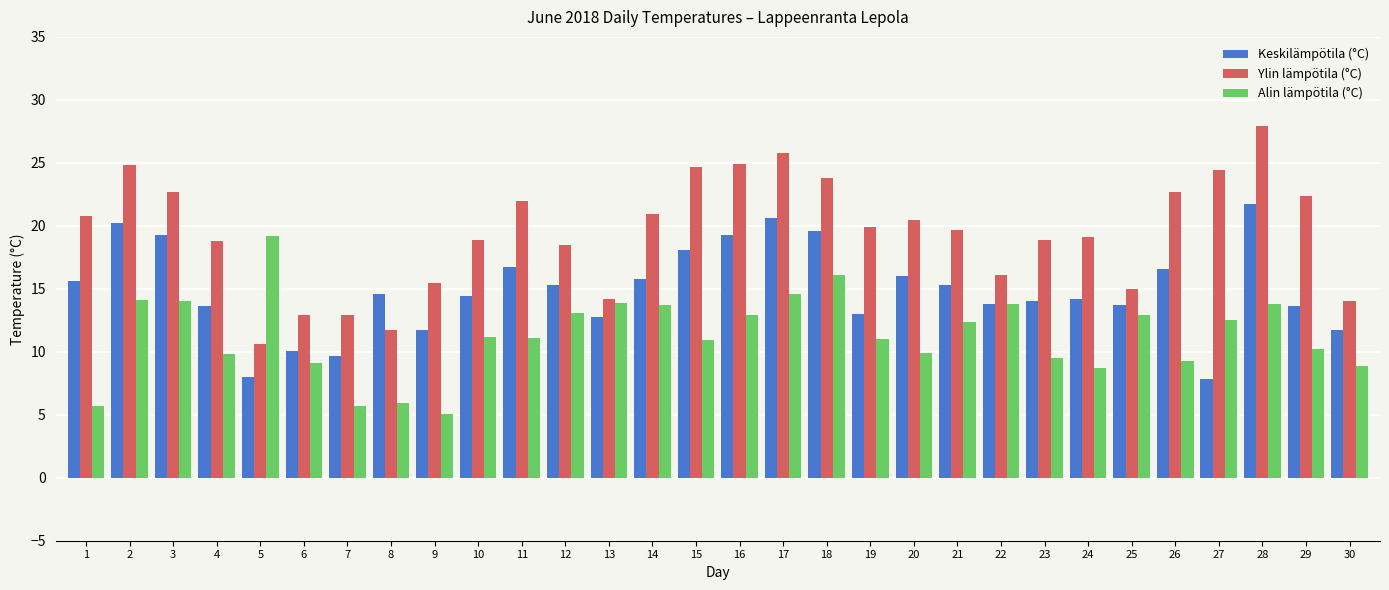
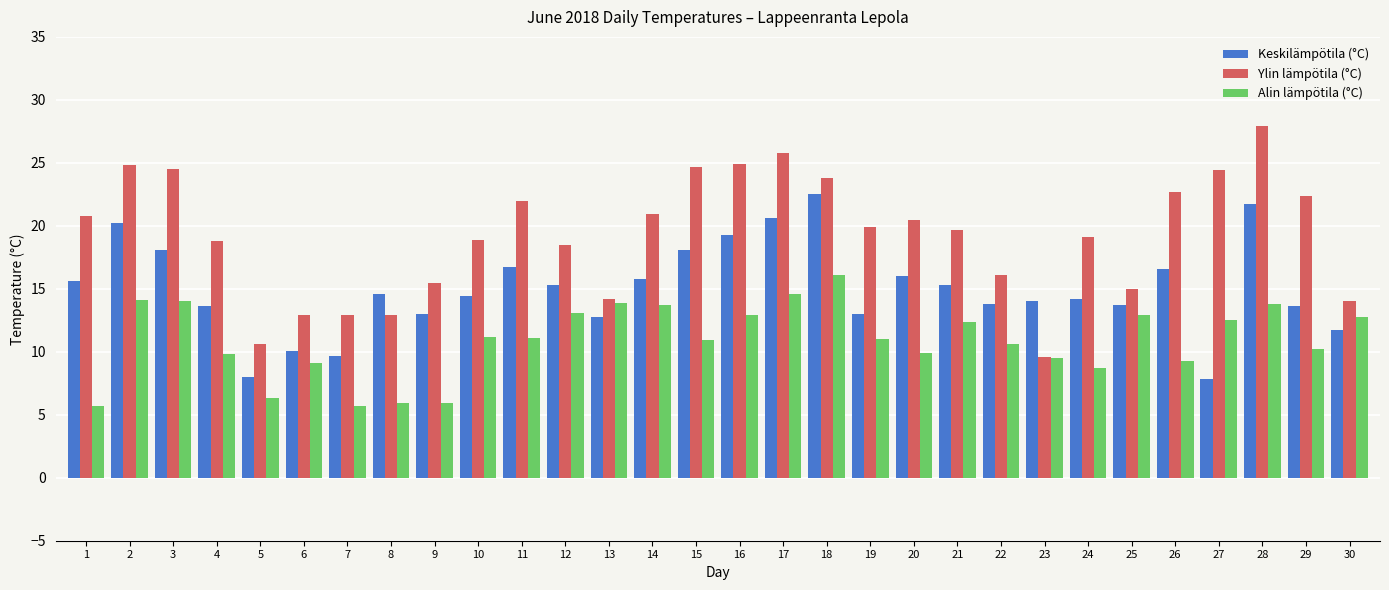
  {
    "Keskilämpötila (°C)": {
      "1": 15.6,
      "2": 20.2,
-     "3": 19.3,
+     "3": 18.1,
      "4": 13.6,
      "5": 8.0,
      "6": 10.1,
      "7": 9.7,
      "8": 14.6,
-     "9": 11.7,
+     "9": 13.0,
      "10": 14.4,
      "11": 16.7,
      "12": 15.3,
      "13": 12.8,
      "14": 15.8,
      "15": 18.1,
      "16": 19.3,
      "17": 20.6,
-     "18": 19.6,
+     "18": 22.5,
      "19": 13.0,
      "20": 16.0,
      "21": 15.3,
      "22": 13.8,
      "23": 14.0,
      "24": 14.2,
      "25": 13.7,
      "26": 16.6,
      "27": 7.8,
      "28": 21.7,
      "29": 13.6,
      "30": 11.7
    },
    "Ylin lämpötila (°C)": {
      "1": 20.8,
      "2": 24.8,
-     "3": 22.7,
+     "3": 24.5,
      "4": 18.8,
      "5": 10.6,
      "6": 12.9,
      "7": 12.9,
-     "8": 11.7,
+     "8": 12.9,
      "9": 15.5,
      "10": 18.9,
      "11": 22.0,
      "12": 18.5,
      "13": 14.2,
      "14": 20.9,
      "15": 24.7,
      "16": 24.9,
      "17": 25.8,
      "18": 23.8,
      "19": 19.9,
      "20": 20.5,
      "21": 19.7,
      "22": 16.1,
-     "23": 18.9,
+     "23": 9.6,
      "24": 19.1,
      "25": 15.0,
      "26": 22.7,
      "27": 24.4,
      "28": 27.9,
      "29": 22.4,
      "30": 14.0
    },
    "Alin lämpötila (°C)": {
      "1": 5.7,
      "2": 14.1,
      "3": 14.0,
      "4": 9.8,
-     "5": 19.2,
+     "5": 6.3,
      "6": 9.1,
      "7": 5.7,
      "8": 5.9,
-     "9": 5.1,
+     "9": 5.9,
      "10": 11.2,
      "11": 11.1,
      "12": 13.1,
      "13": 13.9,
      "14": 13.7,
      "15": 10.9,
      "16": 12.9,
      "17": 14.6,
      "18": 16.1,
      "19": 11.0,
      "20": 9.9,
      "21": 12.4,
-     "22": 13.8,
+     "22": 10.6,
      "23": 9.5,
      "24": 8.7,
      "25": 12.9,
      "26": 9.3,
      "27": 12.5,
      "28": 13.8,
      "29": 10.2,
-     "30": 8.9
+     "30": 12.8
    }
  }
